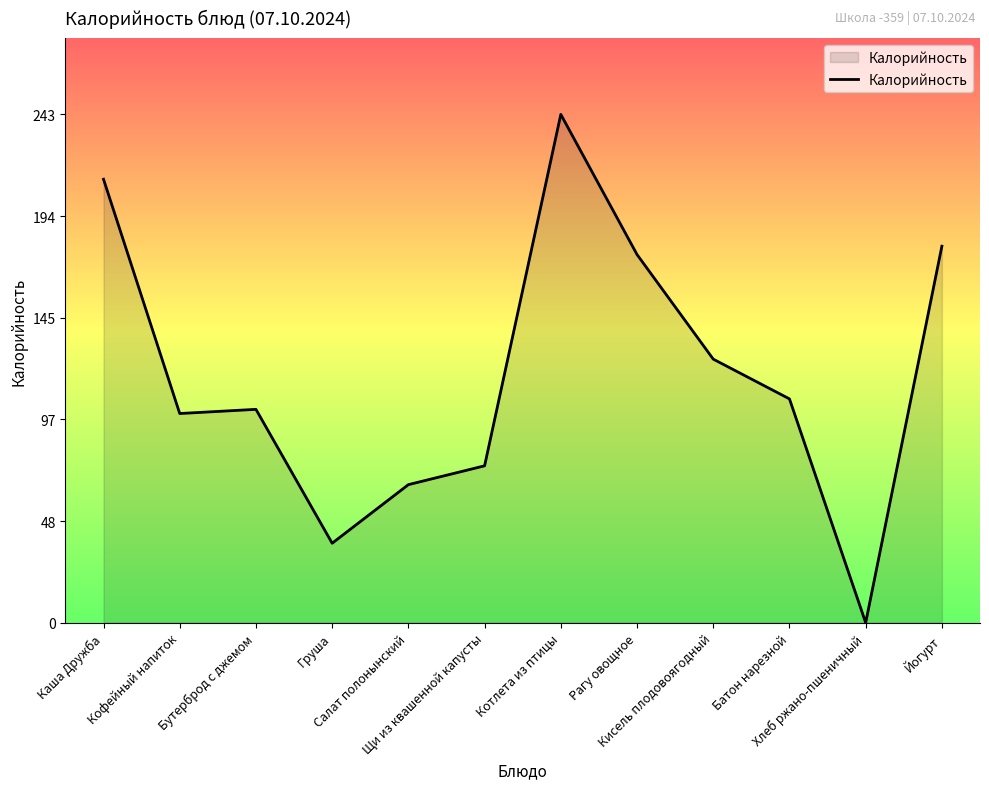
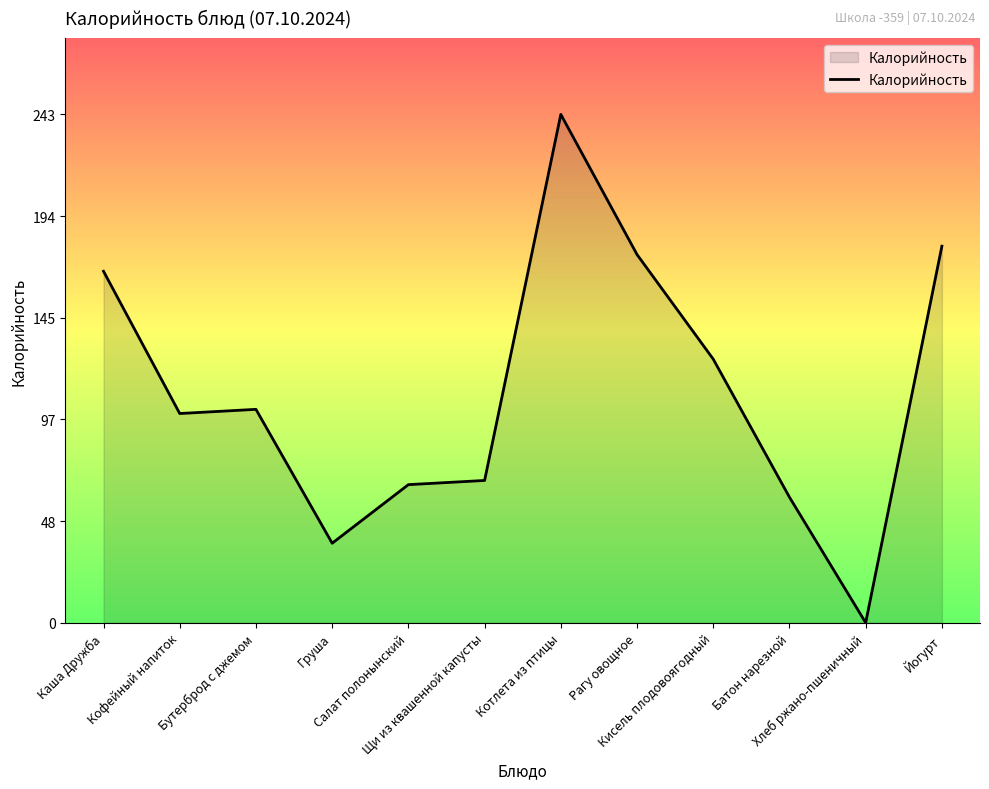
  {
-   "Каша Дружба": 212,
+   "Каша Дружба": 168,
    "Кофейный напиток": 100,
    "Бутерброд с джемом": 102,
    "Груша": 38,
    "Салат полонынский": 66,
-   "Щи из квашенной капусты": 75,
+   "Щи из квашенной капусты": 68,
    "Котлета из птицы": 243,
    "Рагу овощное": 176,
    "Кисель плодовоягодный": 126,
-   "Батон нарезной": 107,
+   "Батон нарезной": 60,
    "Хлеб ржано-пшеничный": 0,
    "Йогурт": 180
  }
